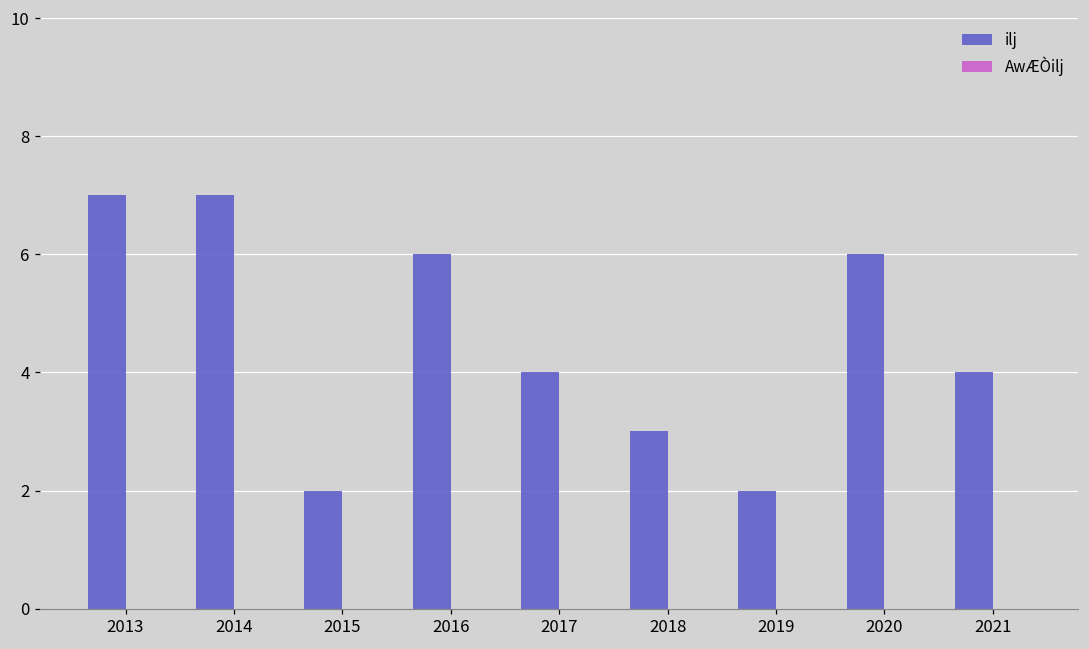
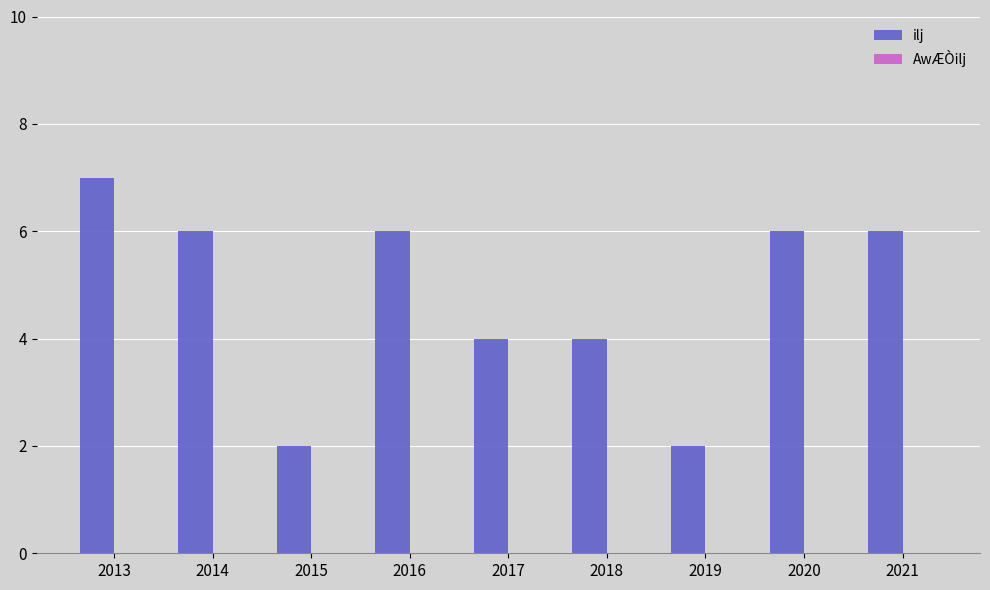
  {
    "ilj": {
      "2013": 7,
-     "2014": 7,
+     "2014": 6,
      "2015": 2,
      "2016": 6,
      "2017": 4,
-     "2018": 3,
+     "2018": 4,
      "2019": 2,
      "2020": 6,
-     "2021": 4
+     "2021": 6
    },
    "AwÆÒilj": {
      "2013": 0,
      "2014": 0,
      "2015": 0,
      "2016": 0,
      "2017": 0,
      "2018": 0,
      "2019": 0,
      "2020": 0,
      "2021": 0
    }
  }
